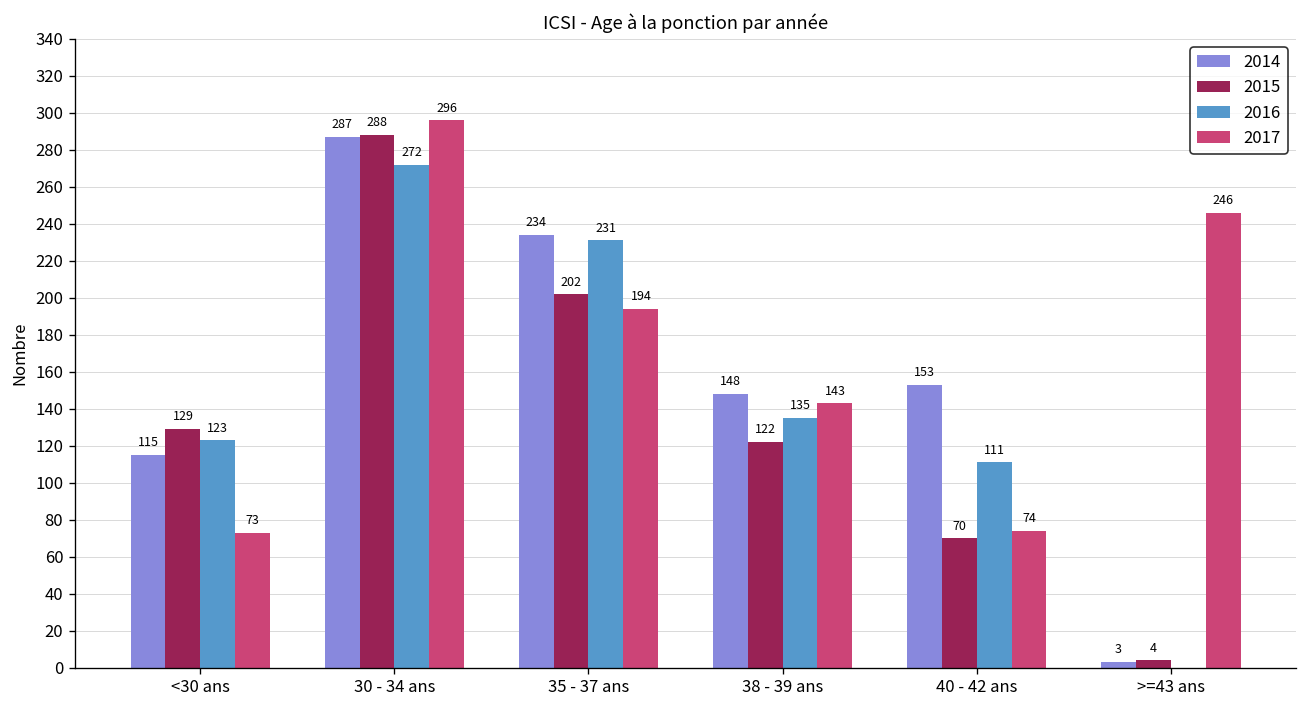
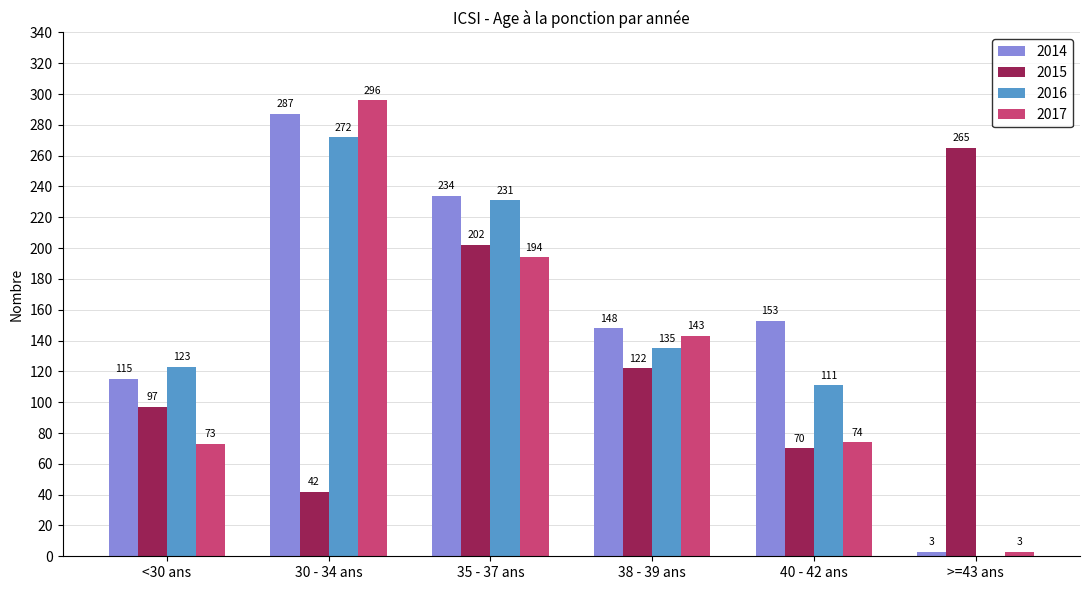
  {
    "2015": {
-     "<30 ans": 129,
-     "30 - 34 ans": 288,
+     "<30 ans": 97,
+     "30 - 34 ans": 42,
      "35 - 37 ans": 202,
      "38 - 39 ans": 122,
      "40 - 42 ans": 70,
-     ">=43 ans": 4
+     ">=43 ans": 265
    },
    "2017": {
      "<30 ans": 73,
      "30 - 34 ans": 296,
      "35 - 37 ans": 194,
      "38 - 39 ans": 143,
      "40 - 42 ans": 74,
-     ">=43 ans": 246
+     ">=43 ans": 3
    }
  }
